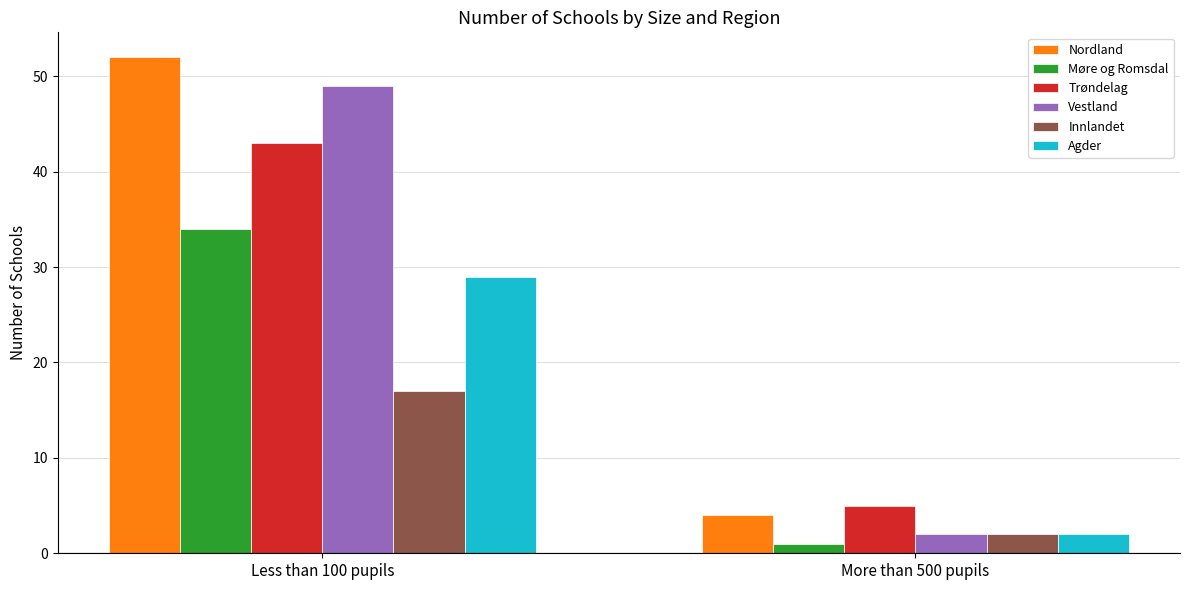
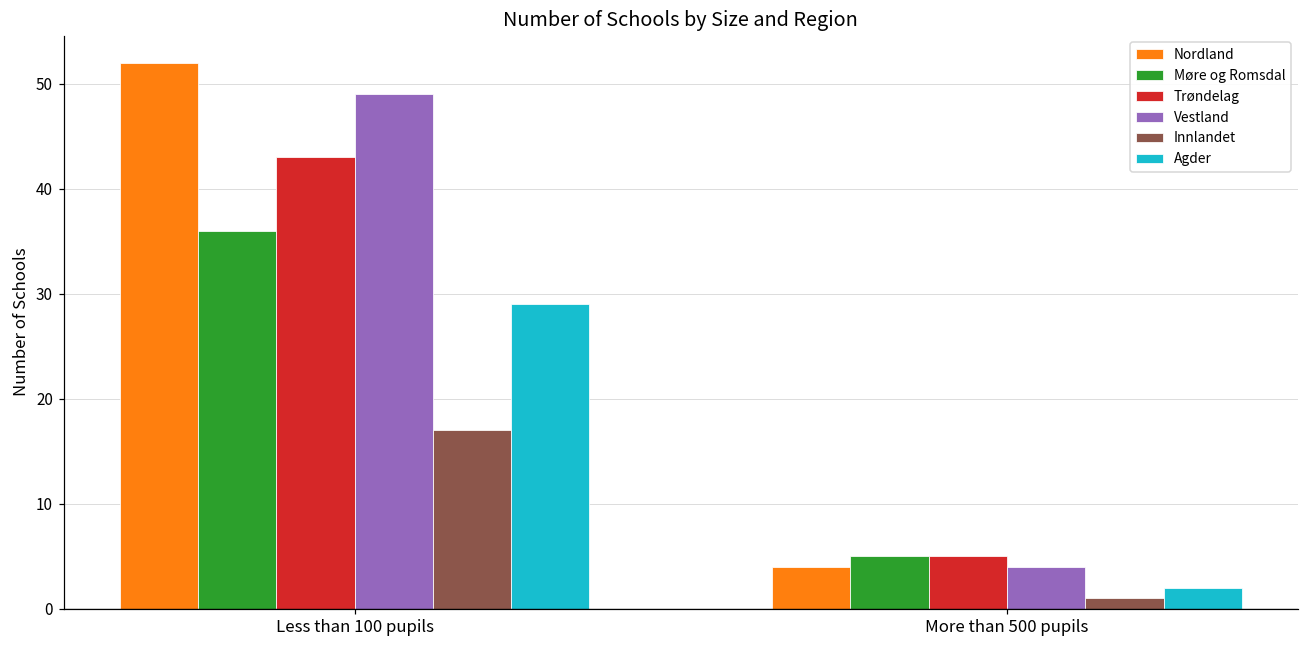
  {
    "Nordland": {
      "Less than 100 pupils": 52,
      "More than 500 pupils": 4
    },
    "Møre og Romsdal": {
-     "Less than 100 pupils": 34,
-     "More than 500 pupils": 1
+     "Less than 100 pupils": 36,
+     "More than 500 pupils": 5
    },
    "Trøndelag": {
      "Less than 100 pupils": 43,
      "More than 500 pupils": 5
    },
    "Vestland": {
      "Less than 100 pupils": 49,
-     "More than 500 pupils": 2
+     "More than 500 pupils": 4
    },
    "Innlandet": {
      "Less than 100 pupils": 17,
-     "More than 500 pupils": 2
+     "More than 500 pupils": 1
    },
    "Agder": {
      "Less than 100 pupils": 29,
      "More than 500 pupils": 2
    }
  }
